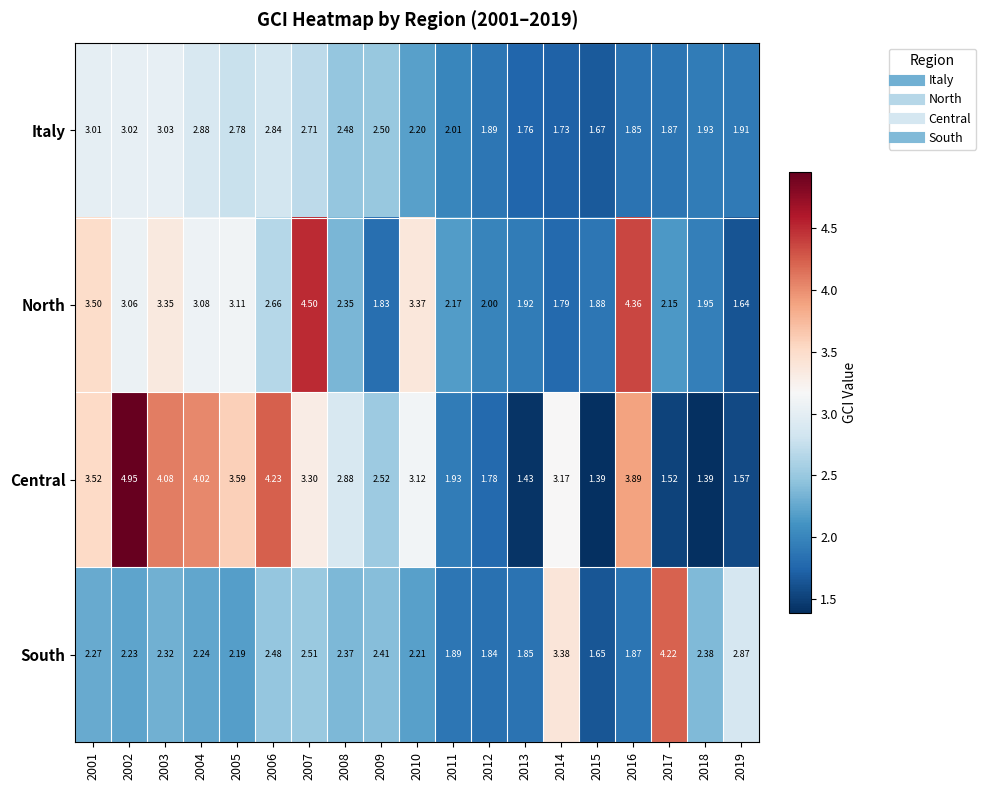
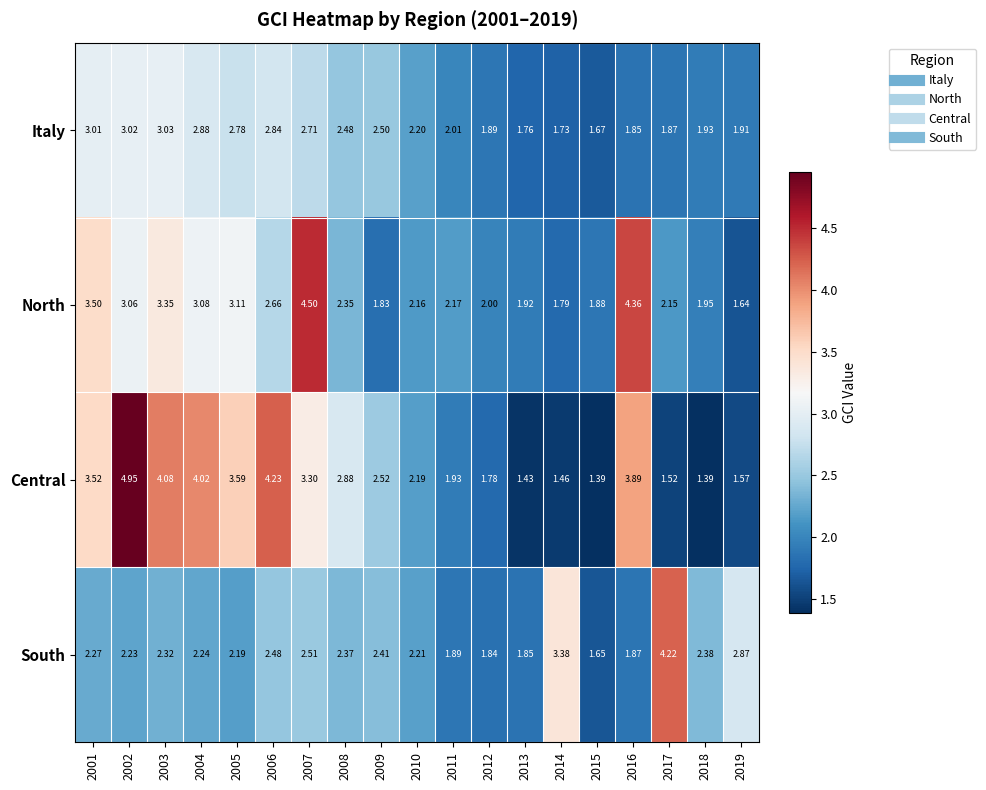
  {
    "Italy": {
      "2001": 3.01,
      "2002": 3.02,
      "2003": 3.03,
      "2004": 2.88,
      "2005": 2.78,
      "2006": 2.84,
      "2007": 2.71,
      "2008": 2.48,
      "2009": 2.50,
      "2010": 2.20,
      "2011": 2.01,
      "2012": 1.89,
      "2013": 1.76,
      "2014": 1.73,
      "2015": 1.67,
      "2016": 1.85,
      "2017": 1.87,
      "2018": 1.93,
      "2019": 1.91
    },
    "North": {
      "2001": 3.50,
      "2002": 3.06,
      "2003": 3.35,
      "2004": 3.08,
      "2005": 3.11,
      "2006": 2.66,
      "2007": 4.50,
      "2008": 2.35,
      "2009": 1.83,
-     "2010": 3.37,
+     "2010": 2.16,
      "2011": 2.17,
      "2012": 2.00,
      "2013": 1.92,
      "2014": 1.79,
      "2015": 1.88,
      "2016": 4.36,
      "2017": 2.15,
      "2018": 1.95,
      "2019": 1.64
    },
    "Central": {
      "2001": 3.52,
      "2002": 4.95,
      "2003": 4.08,
      "2004": 4.02,
      "2005": 3.59,
      "2006": 4.23,
      "2007": 3.30,
      "2008": 2.88,
      "2009": 2.52,
-     "2010": 3.12,
+     "2010": 2.19,
      "2011": 1.93,
      "2012": 1.78,
      "2013": 1.43,
-     "2014": 3.17,
+     "2014": 1.46,
      "2015": 1.39,
      "2016": 3.89,
      "2017": 1.52,
      "2018": 1.39,
      "2019": 1.57
    },
    "South": {
      "2001": 2.27,
      "2002": 2.23,
      "2003": 2.32,
      "2004": 2.24,
      "2005": 2.19,
      "2006": 2.48,
      "2007": 2.51,
      "2008": 2.37,
      "2009": 2.41,
      "2010": 2.21,
      "2011": 1.89,
      "2012": 1.84,
      "2013": 1.85,
      "2014": 3.38,
      "2015": 1.65,
      "2016": 1.87,
      "2017": 4.22,
      "2018": 2.38,
      "2019": 2.87
    }
  }
